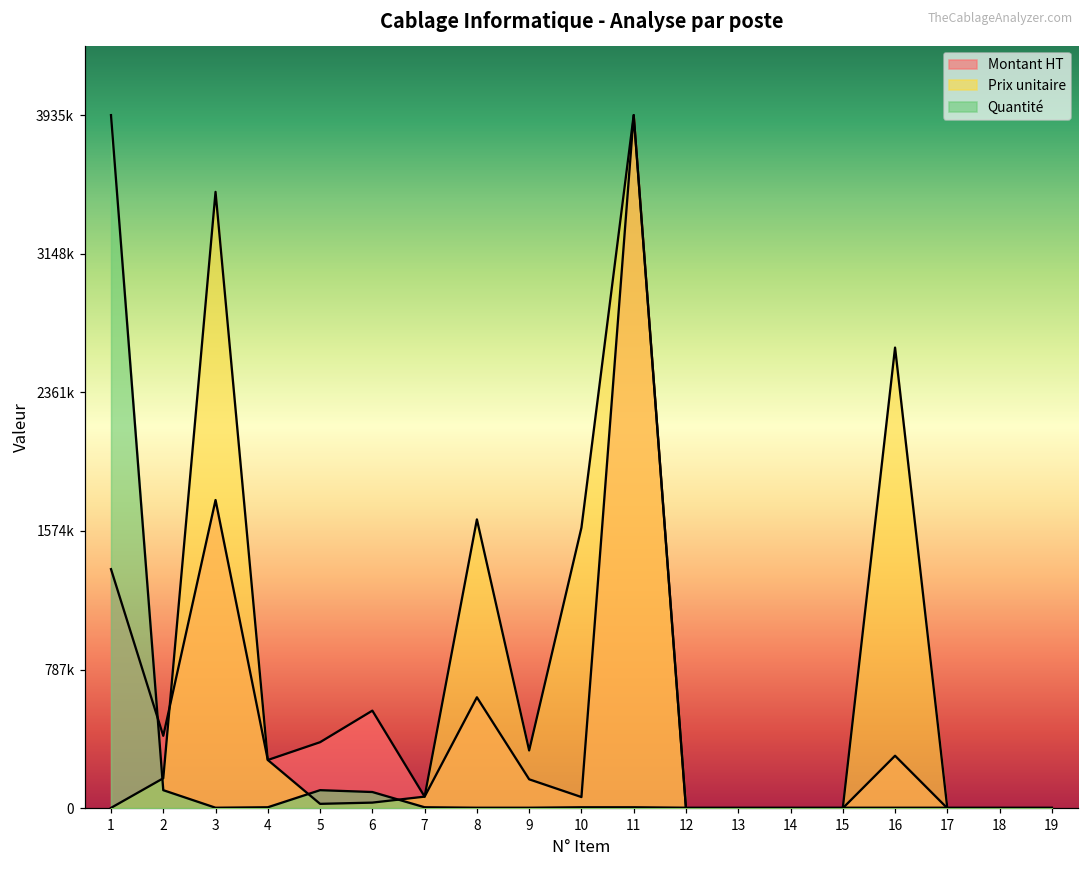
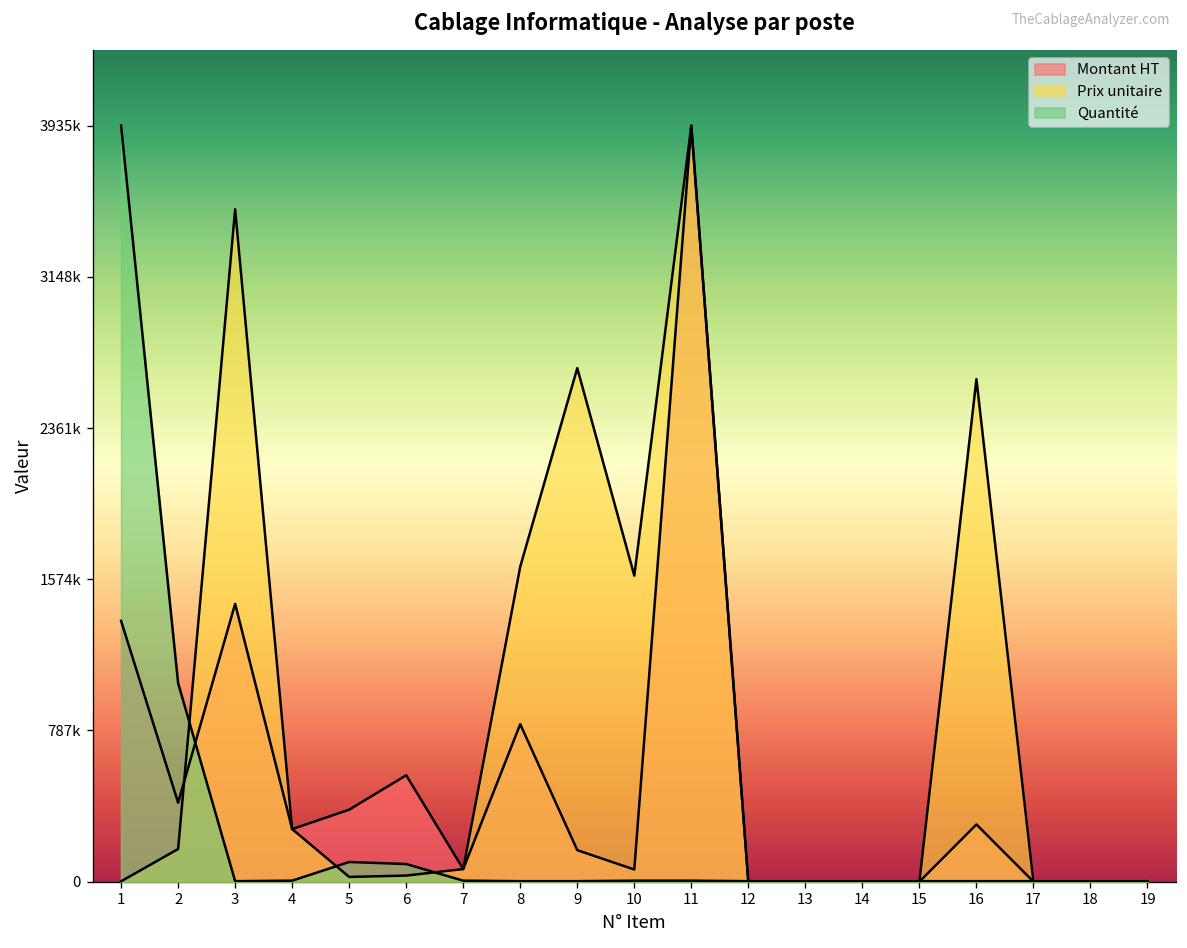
  {
    "Montant HT": {
      "1": 1360000,
      "2": 410000,
-     "3": 1750000,
+     "3": 1450000,
      "5": 370000,
      "6": 550000,
-     "8": 630000,
+     "8": 820000,
      "9": 160000,
      "10": 60000,
      "16": 300000
    },
    "Prix unitaire": {
      "1": 0,
      "2": 170000,
      "3": 3500000,
      "5": 20000,
      "6": 30000,
      "8": 1640000,
-     "9": 330000,
+     "9": 2670000,
      "10": 1590000,
      "16": 2620000
    },
    "Quantité": {
      "1": 3940000,
-     "2": 100000,
+     "2": 1030000,
      "3": 0,
      "4": 10000,
      "5": 100000,
      "6": 90000,
      "7": 10000,
      "8": 0,
      "9": 0,
      "10": 10000,
      "11": 10000,
      "16": 0
    }
  }
